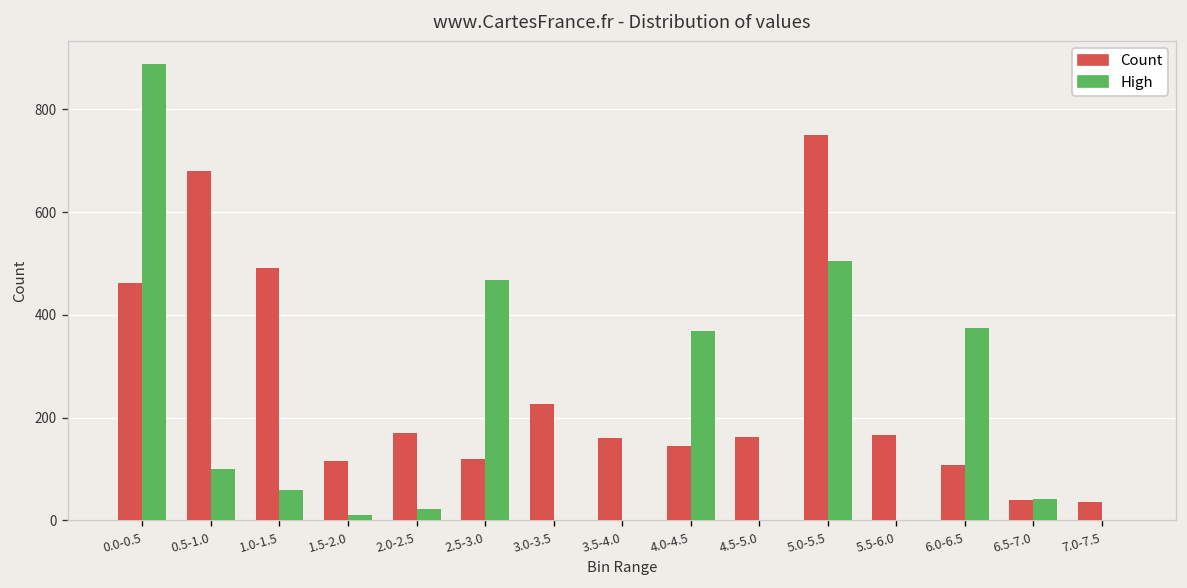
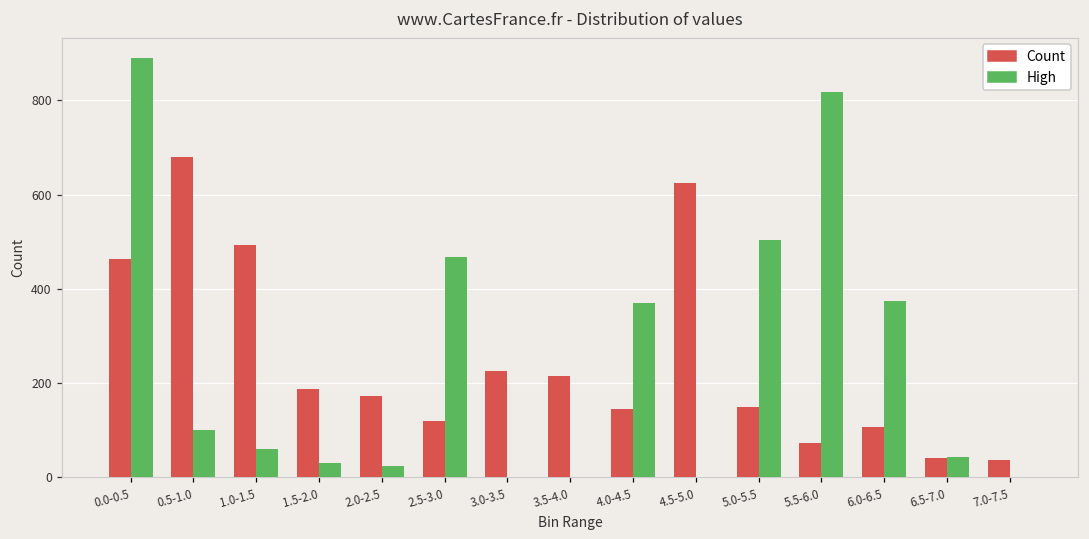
  {
    "Count": {
      "0.0-0.5": 460,
      "0.5-1.0": 680,
      "1.0-1.5": 490,
-     "1.5-2.0": 120,
+     "1.5-2.0": 190,
      "2.0-2.5": 170,
      "2.5-3.0": 120,
      "3.0-3.5": 230,
-     "3.5-4.0": 160,
+     "3.5-4.0": 220,
      "4.0-4.5": 150,
-     "4.5-5.0": 160,
-     "5.0-5.5": 750,
-     "5.5-6.0": 170,
+     "4.5-5.0": 630,
+     "5.0-5.5": 150,
+     "5.5-6.0": 70,
      "6.0-6.5": 110,
      "6.5-7.0": 40,
      "7.0-7.5": 40
    },
    "High": {
      "0.0-0.5": 890,
      "0.5-1.0": 100,
      "1.0-1.5": 60,
-     "1.5-2.0": 10,
+     "1.5-2.0": 30,
      "2.0-2.5": 20,
      "2.5-3.0": 470,
      "3.0-3.5": 0,
      "3.5-4.0": 0,
      "4.0-4.5": 370,
      "4.5-5.0": 0,
      "5.0-5.5": 500,
-     "5.5-6.0": 0,
+     "5.5-6.0": 820,
      "6.0-6.5": 370,
      "6.5-7.0": 40,
      "7.0-7.5": 0
    }
  }
